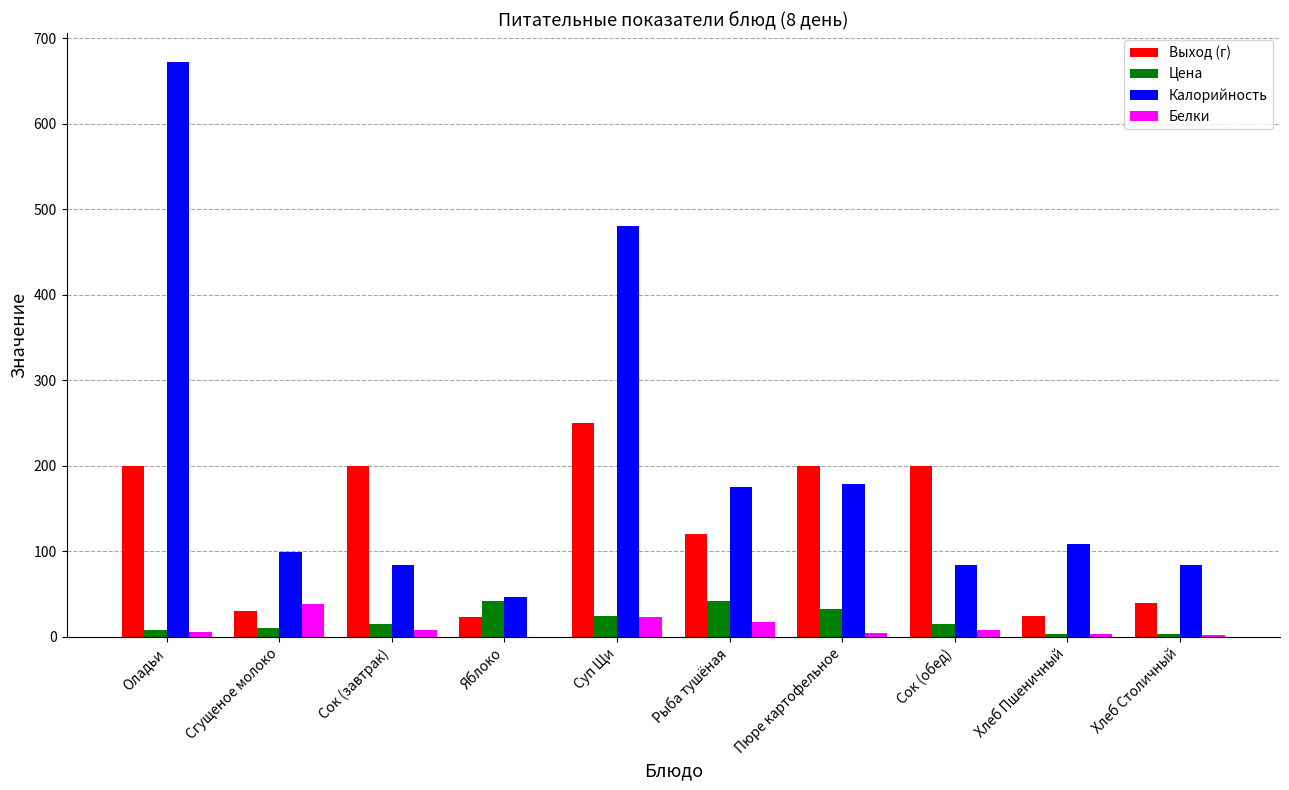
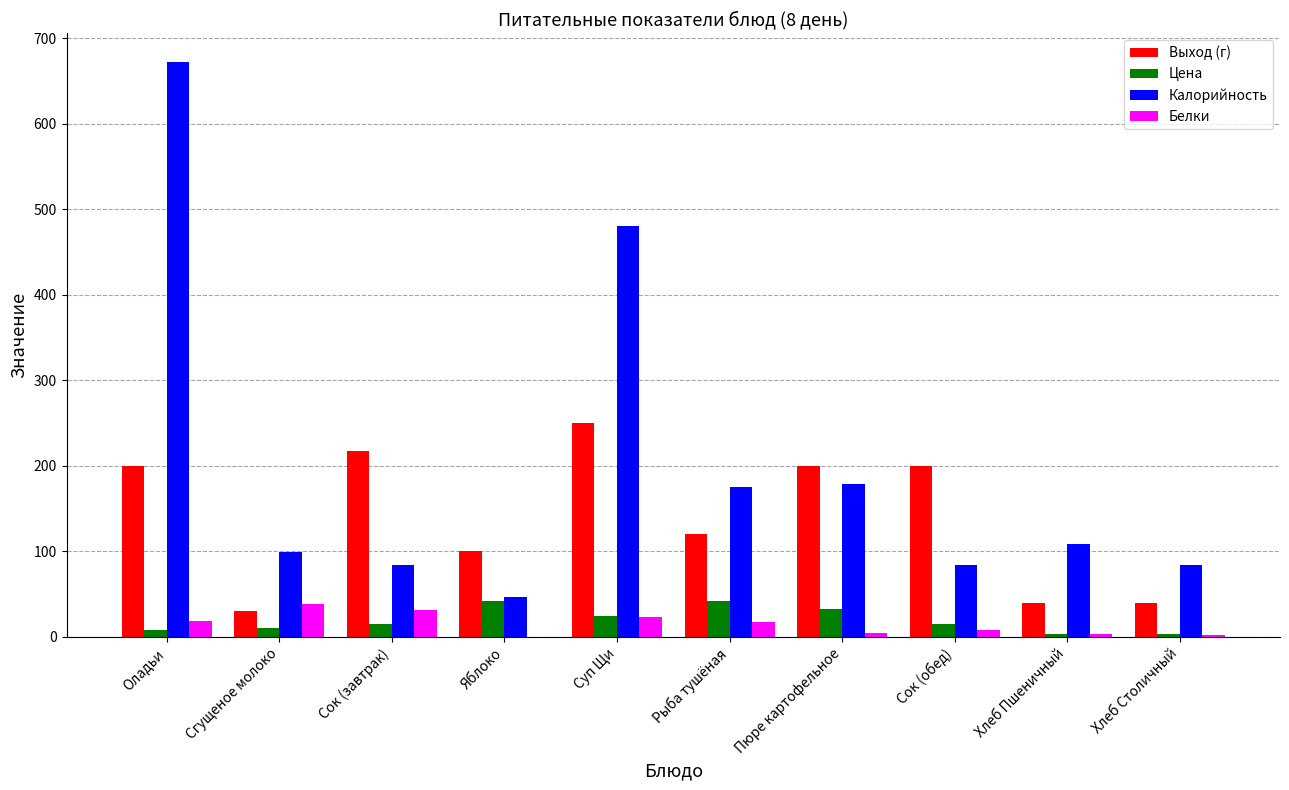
  {
    "Выход (г)": {
      "Оладьи": 200,
      "Сгущеное молоко": 30,
-     "Сок (завтрак)": 200,
-     "Яблоко": 20,
+     "Сок (завтрак)": 220,
+     "Яблоко": 100,
      "Суп Щи": 250,
      "Рыба тушёная": 120,
      "Пюре картофельное": 200,
      "Сок (обед)": 200,
-     "Хлеб Пшеничный": 20,
+     "Хлеб Пшеничный": 40,
      "Хлеб Столичный": 40
    },
    "Цена": {
      "Оладьи": 10,
      "Сгущеное молоко": 10,
      "Сок (завтрак)": 20,
      "Яблоко": 40,
      "Суп Щи": 20,
      "Рыба тушёная": 40,
      "Пюре картофельное": 30,
      "Сок (обед)": 20,
      "Хлеб Пшеничный": 0,
      "Хлеб Столичный": 0
    },
    "Калорийность": {
      "Оладьи": 670,
      "Сгущеное молоко": 100,
      "Сок (завтрак)": 80,
      "Яблоко": 50,
      "Суп Щи": 480,
      "Рыба тушёная": 180,
      "Пюре картофельное": 180,
      "Сок (обед)": 80,
      "Хлеб Пшеничный": 110,
      "Хлеб Столичный": 80
    },
    "Белки": {
-     "Оладьи": 10,
+     "Оладьи": 20,
      "Сгущеное молоко": 40,
-     "Сок (завтрак)": 10,
+     "Сок (завтрак)": 30,
      "Суп Щи": 20,
      "Рыба тушёная": 20,
      "Пюре картофельное": 0,
      "Сок (обед)": 10,
      "Хлеб Пшеничный": 0
    }
  }
